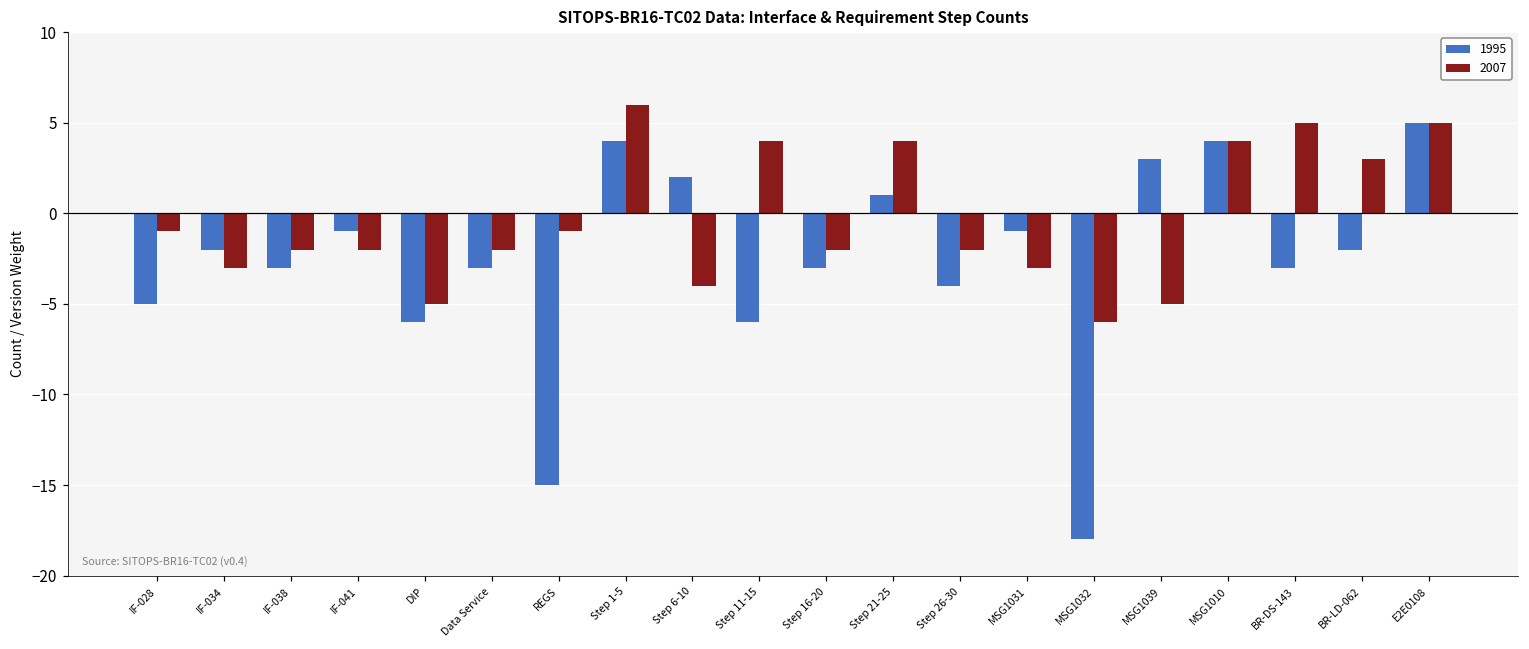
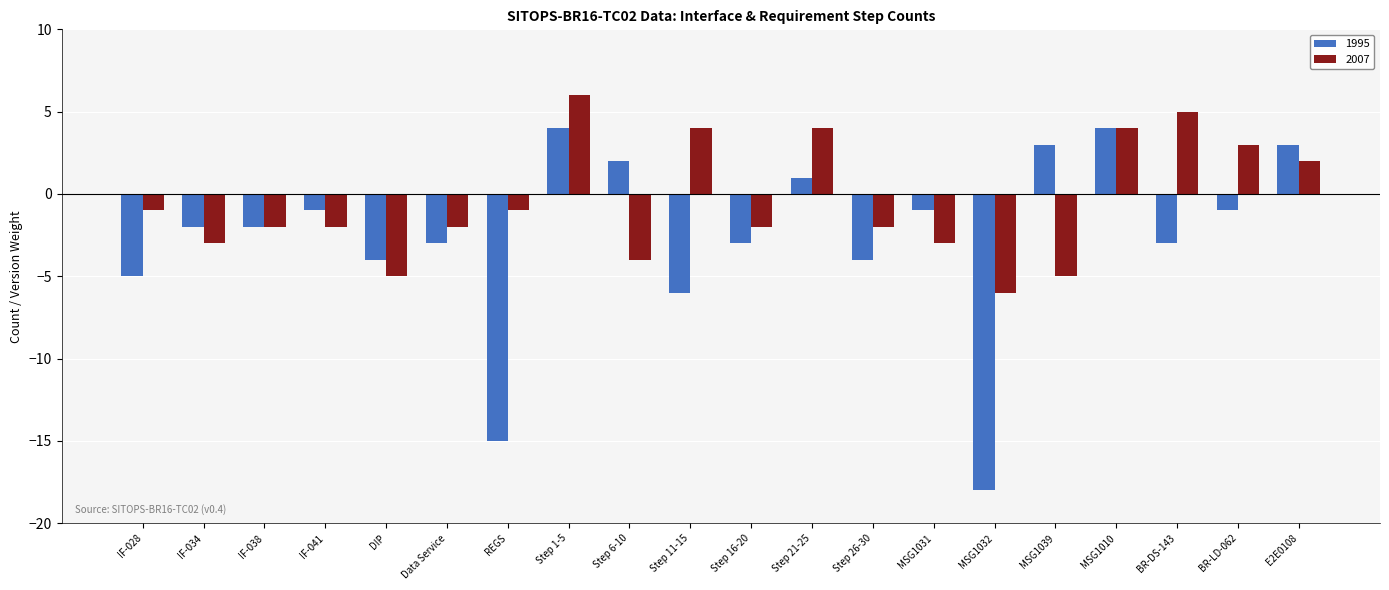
  {
    "1995": {
      "IF-028": -5,
      "IF-034": -2,
-     "IF-038": -3,
+     "IF-038": -2,
      "IF-041": -1,
-     "DIP": -6,
+     "DIP": -4,
      "Data Service": -3,
      "REGS": -15,
      "Step 1-5": 4,
      "Step 6-10": 2,
      "Step 11-15": -6,
      "Step 16-20": -3,
      "Step 21-25": 1,
      "Step 26-30": -4,
      "MSG1031": -1,
      "MSG1032": -18,
      "MSG1039": 3,
      "MSG1010": 4,
      "BR-DS-143": -3,
-     "BR-LD-062": -2,
-     "E2E0108": 5
+     "BR-LD-062": -1,
+     "E2E0108": 3
    },
    "2007": {
      "IF-028": -1,
      "IF-034": -3,
      "IF-038": -2,
      "IF-041": -2,
      "DIP": -5,
      "Data Service": -2,
      "REGS": -1,
      "Step 1-5": 6,
      "Step 6-10": -4,
      "Step 11-15": 4,
      "Step 16-20": -2,
      "Step 21-25": 4,
      "Step 26-30": -2,
      "MSG1031": -3,
      "MSG1032": -6,
      "MSG1039": -5,
      "MSG1010": 4,
      "BR-DS-143": 5,
      "BR-LD-062": 3,
-     "E2E0108": 5
+     "E2E0108": 2
    }
  }
